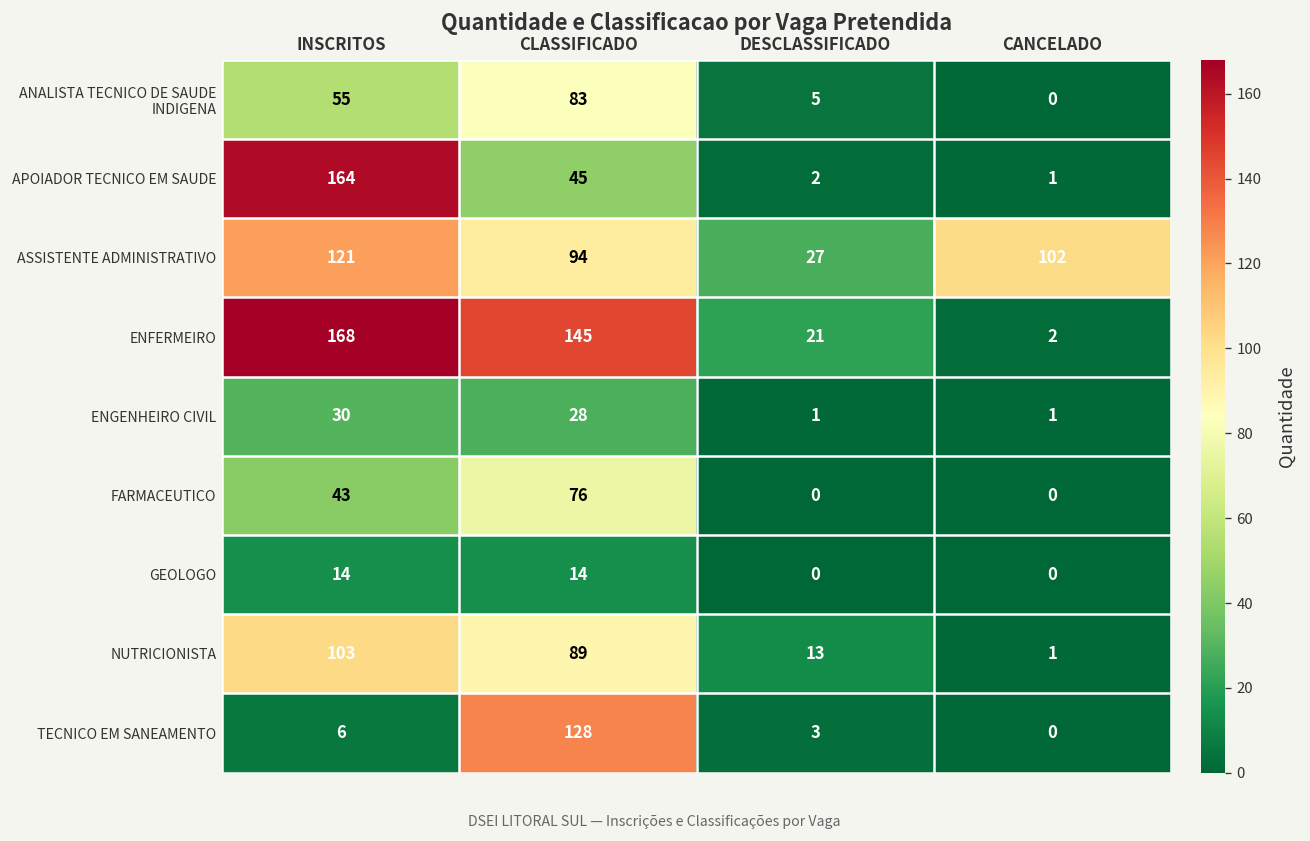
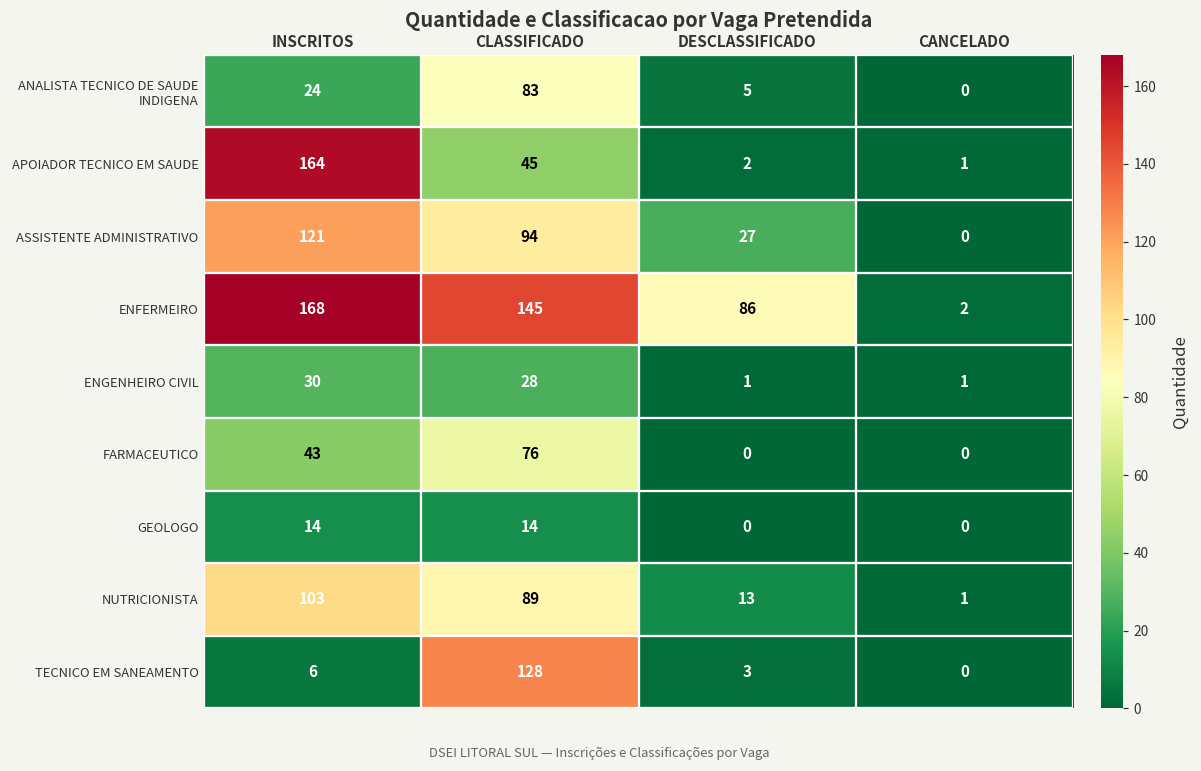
  {
    "ANALISTA TECNICO DE SAUDE INDIGENA": {
-     "INSCRITOS": 55,
+     "INSCRITOS": 24,
      "CLASSIFICADO": 83,
      "DESCLASSIFICADO": 5,
      "CANCELADO": 0
    },
    "APOIADOR TECNICO EM SAUDE": {
      "INSCRITOS": 164,
      "CLASSIFICADO": 45,
      "DESCLASSIFICADO": 2,
      "CANCELADO": 1
    },
    "ASSISTENTE ADMINISTRATIVO": {
      "INSCRITOS": 121,
      "CLASSIFICADO": 94,
      "DESCLASSIFICADO": 27,
-     "CANCELADO": 102
+     "CANCELADO": 0
    },
    "ENFERMEIRO": {
      "INSCRITOS": 168,
      "CLASSIFICADO": 145,
-     "DESCLASSIFICADO": 21,
+     "DESCLASSIFICADO": 86,
      "CANCELADO": 2
    },
    "ENGENHEIRO CIVIL": {
      "INSCRITOS": 30,
      "CLASSIFICADO": 28,
      "DESCLASSIFICADO": 1,
      "CANCELADO": 1
    },
    "FARMACEUTICO": {
      "INSCRITOS": 43,
      "CLASSIFICADO": 76,
      "DESCLASSIFICADO": 0,
      "CANCELADO": 0
    },
    "GEOLOGO": {
      "INSCRITOS": 14,
      "CLASSIFICADO": 14,
      "DESCLASSIFICADO": 0,
      "CANCELADO": 0
    },
    "NUTRICIONISTA": {
      "INSCRITOS": 103,
      "CLASSIFICADO": 89,
      "DESCLASSIFICADO": 13,
      "CANCELADO": 1
    },
    "TECNICO EM SANEAMENTO": {
      "INSCRITOS": 6,
      "CLASSIFICADO": 128,
      "DESCLASSIFICADO": 3,
      "CANCELADO": 0
    }
  }
